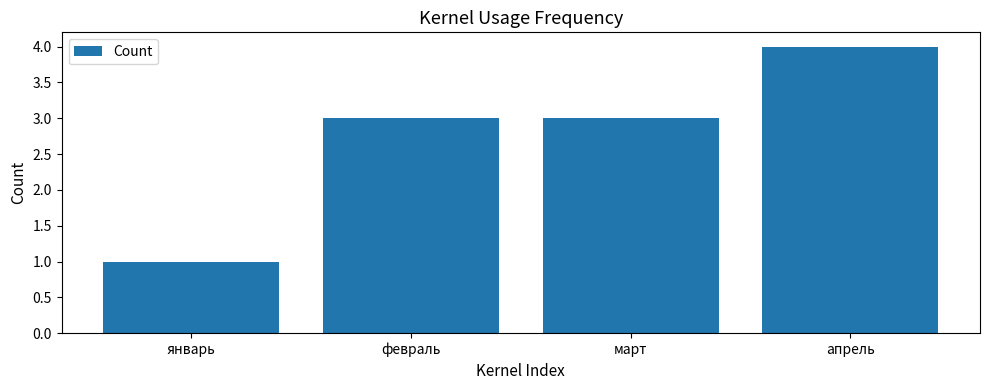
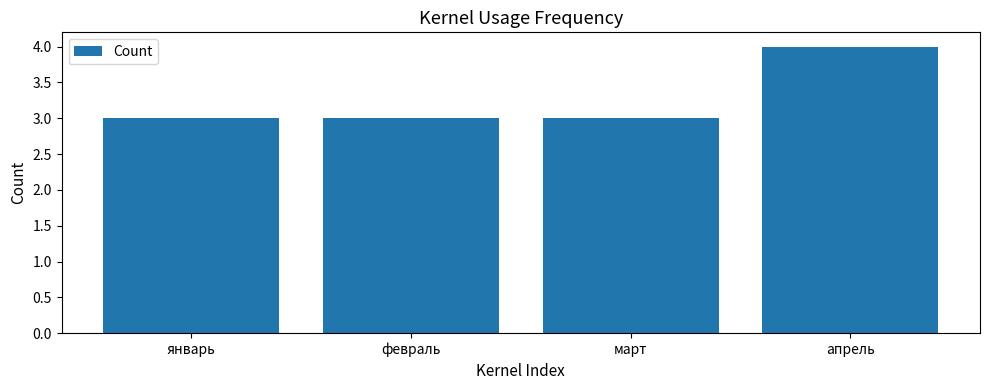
  {
-   "январь": 1,
+   "январь": 3,
    "февраль": 3,
    "март": 3,
    "апрель": 4
  }
